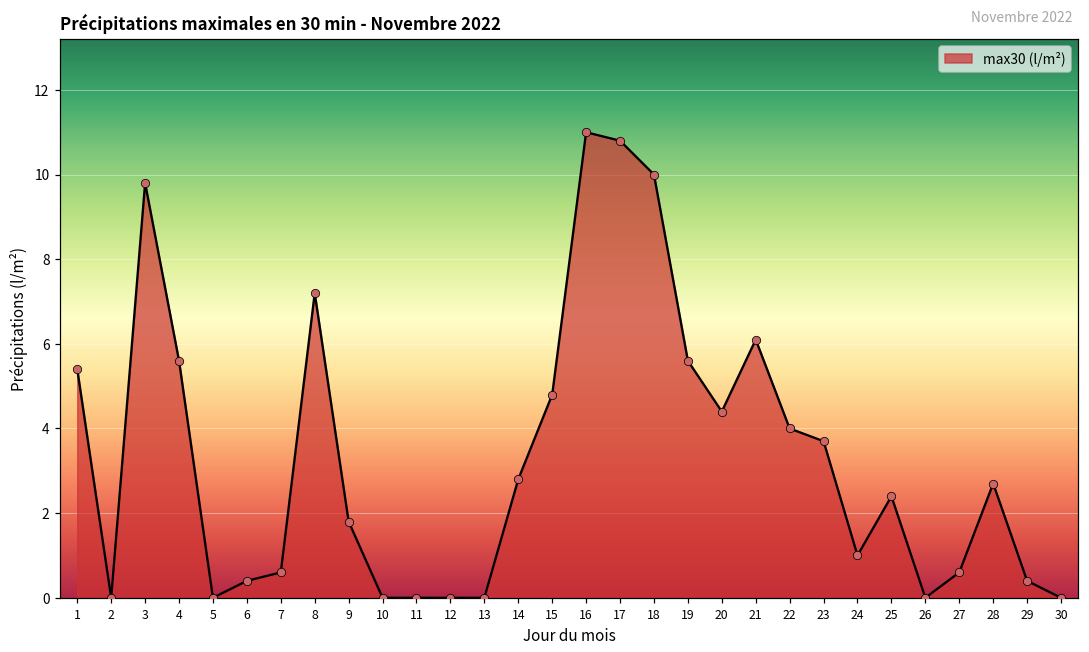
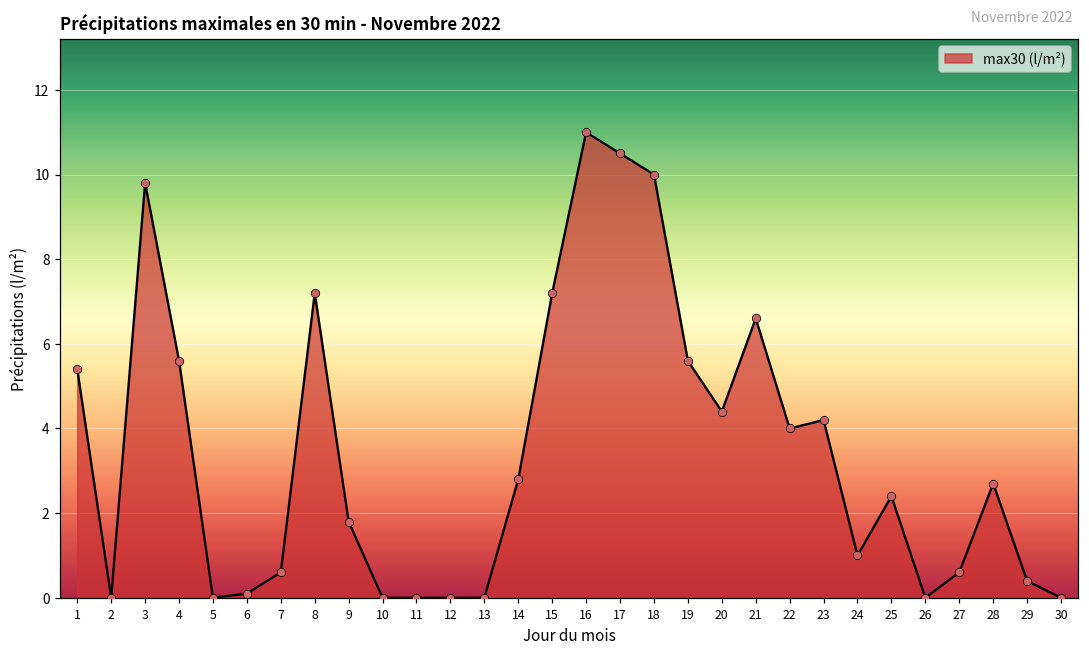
  {
    "1": 5.4,
    "2": 0.0,
    "3": 9.8,
    "4": 5.6,
    "5": 0.0,
-   "6": 0.4,
+   "6": 0.1,
    "7": 0.6,
    "8": 7.2,
    "9": 1.8,
    "10": 0.0,
    "11": 0.0,
    "12": 0.0,
    "13": 0.0,
    "14": 2.8,
-   "15": 4.8,
+   "15": 7.2,
    "16": 11.0,
-   "17": 10.8,
+   "17": 10.5,
    "18": 10.0,
    "19": 5.6,
    "20": 4.4,
-   "21": 6.1,
+   "21": 6.6,
    "22": 4.0,
-   "23": 3.7,
+   "23": 4.2,
    "24": 1.0,
    "25": 2.4,
    "26": 0.0,
    "27": 0.6,
    "28": 2.7,
    "29": 0.4,
    "30": 0.0
  }
